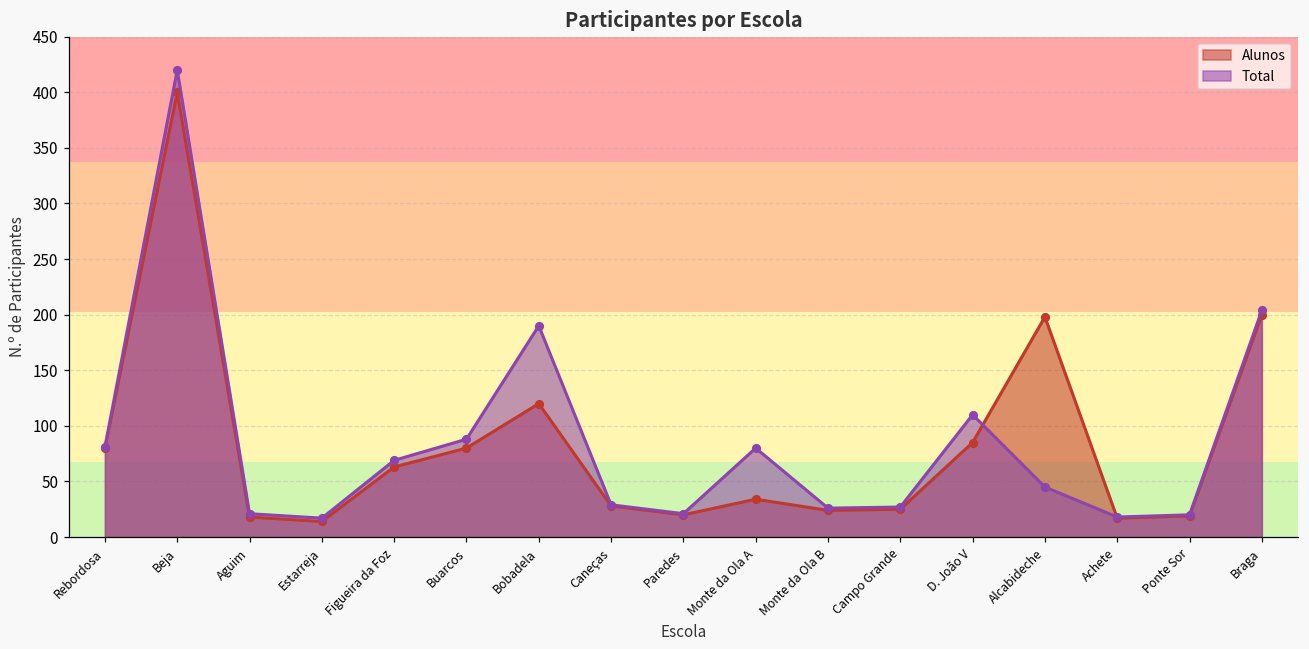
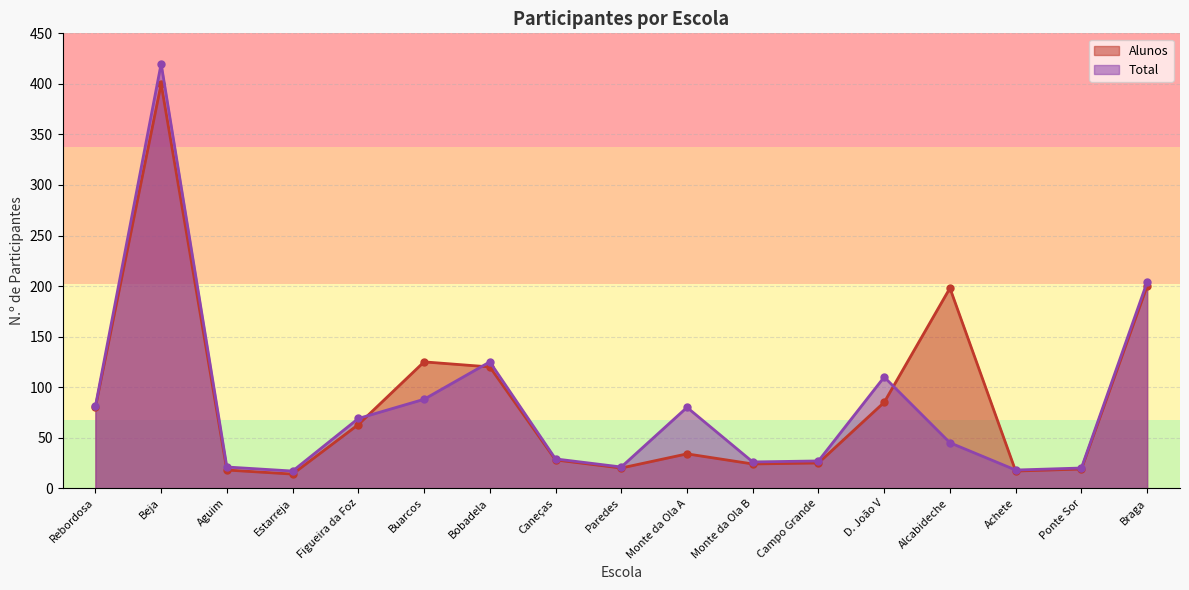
  {
    "Alunos": {
      "Beja": 400,
      "Aguim": 18,
      "Estarreja": 14,
      "Figueira da Foz": 63,
-     "Buarcos": 80,
+     "Buarcos": 125,
      "Bobadela": 120,
      "Monte da Ola A": 34,
      "D. João V": 85,
      "Alcabideche": 198,
      "Braga": 200
    },
    "Total": {
      "Beja": 420,
      "Aguim": 21,
      "Estarreja": 17,
      "Figueira da Foz": 69,
      "Buarcos": 88,
-     "Bobadela": 190,
+     "Bobadela": 125,
      "Monte da Ola A": 80,
      "D. João V": 110,
      "Alcabideche": 45,
      "Braga": 204
    }
  }
